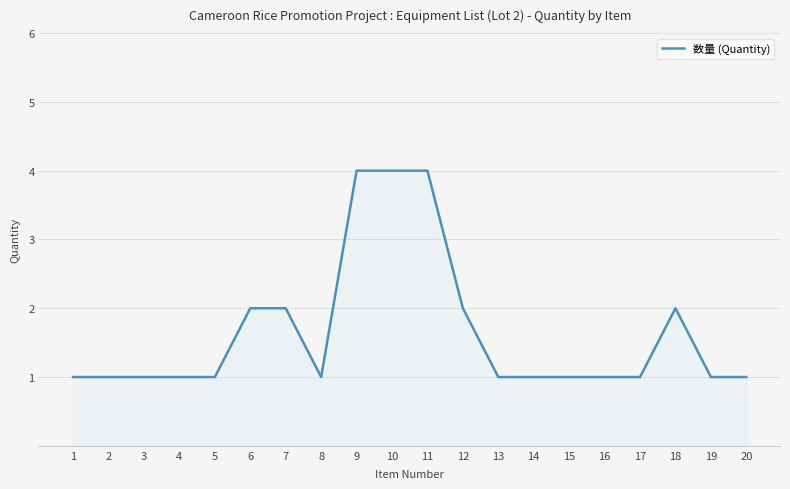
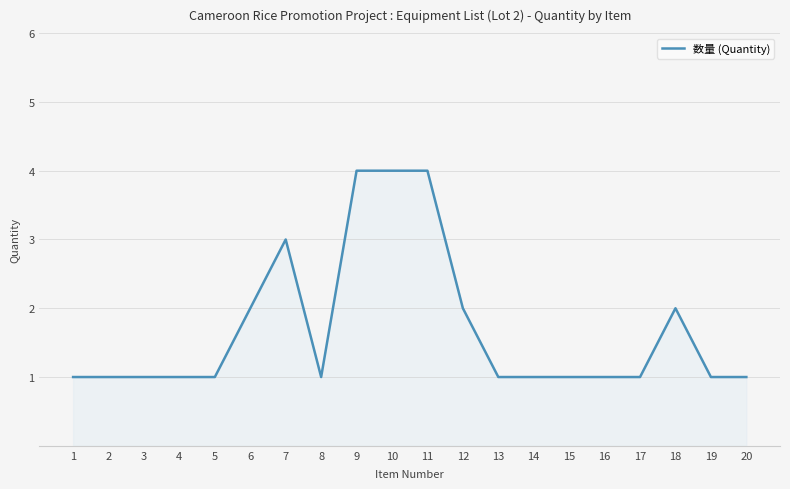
  {
    "1": 1,
    "2": 1,
    "3": 1,
    "4": 1,
    "5": 1,
    "6": 2,
-   "7": 2,
+   "7": 3,
    "8": 1,
    "9": 4,
    "10": 4,
    "11": 4,
    "12": 2,
    "13": 1,
    "14": 1,
    "15": 1,
    "16": 1,
    "17": 1,
    "18": 2,
    "19": 1,
    "20": 1
  }
